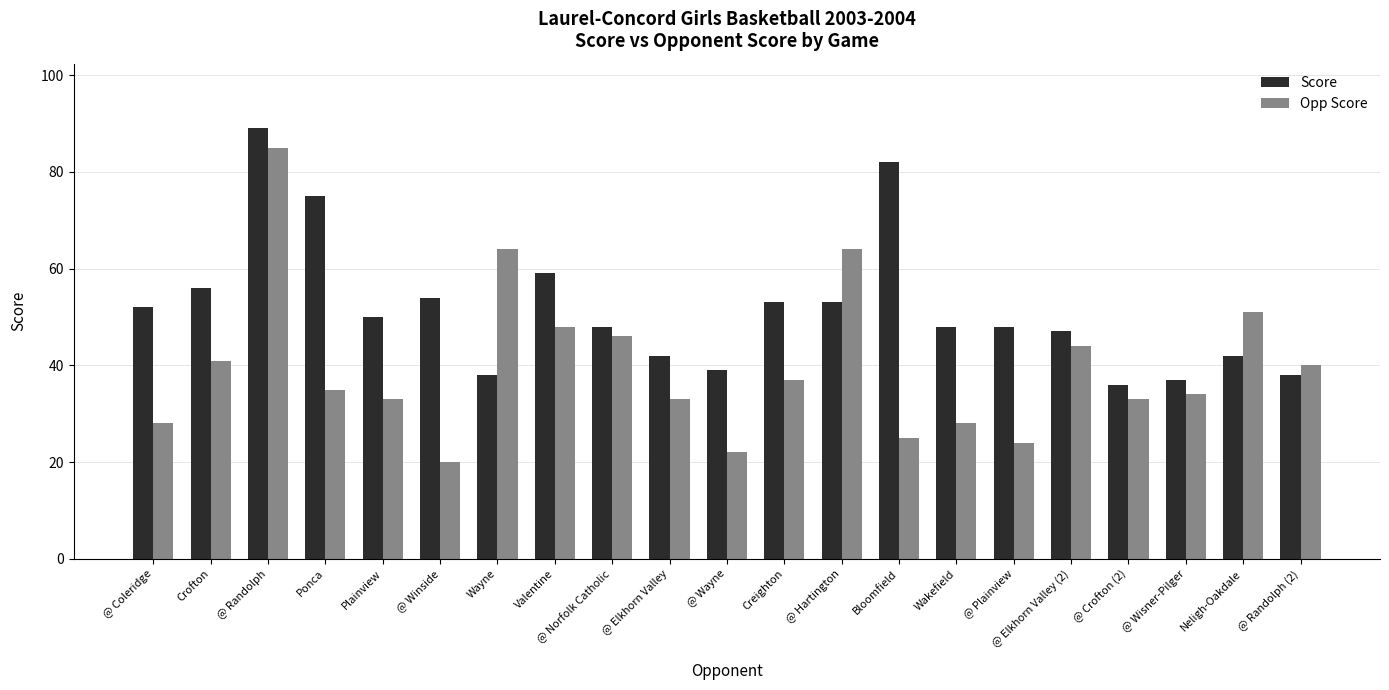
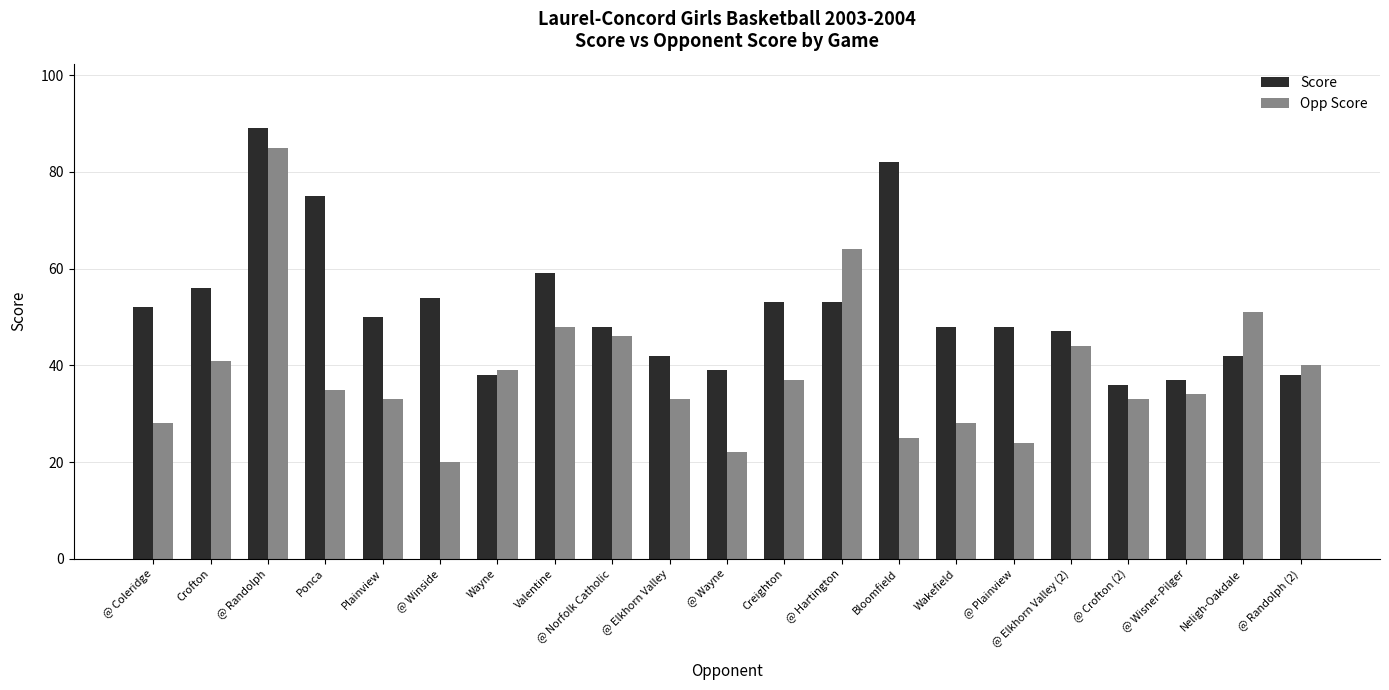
  {
    "Score": {
      "@ Coleridge": 52,
      "Crofton": 56,
      "@ Randolph": 89,
      "Ponca": 75,
      "Plainview": 50,
      "@ Winside": 54,
      "Wayne": 38,
      "Valentine": 59,
      "@ Norfolk Catholic": 48,
      "@ Elkhorn Valley": 42,
      "@ Wayne": 39,
      "Creighton": 53,
      "@ Hartington": 53,
      "Bloomfield": 82,
      "Wakefield": 48,
      "@ Plainview": 48,
      "@ Elkhorn Valley (2)": 47,
      "@ Crofton (2)": 36,
      "@ Wisner-Pilger": 37,
      "Neligh-Oakdale": 42,
      "@ Randolph (2)": 38
    },
    "Opp Score": {
      "@ Coleridge": 28,
      "Crofton": 41,
      "@ Randolph": 85,
      "Ponca": 35,
      "Plainview": 33,
      "@ Winside": 20,
-     "Wayne": 64,
+     "Wayne": 39,
      "Valentine": 48,
      "@ Norfolk Catholic": 46,
      "@ Elkhorn Valley": 33,
      "@ Wayne": 22,
      "Creighton": 37,
      "@ Hartington": 64,
      "Bloomfield": 25,
      "Wakefield": 28,
      "@ Plainview": 24,
      "@ Elkhorn Valley (2)": 44,
      "@ Crofton (2)": 33,
      "@ Wisner-Pilger": 34,
      "Neligh-Oakdale": 51,
      "@ Randolph (2)": 40
    }
  }
